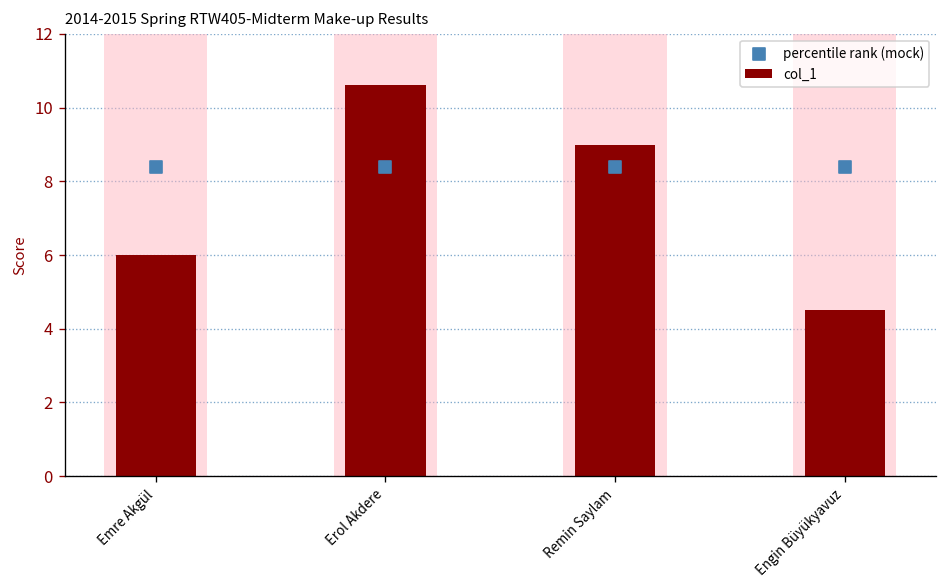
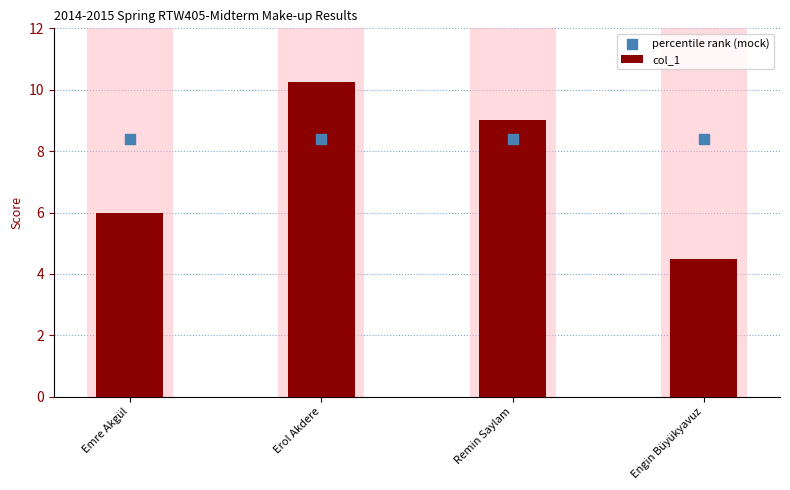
  {
    "col_1": {
-     "Erol Akdere": 10.6
+     "Erol Akdere": 10.3
    }
  }
